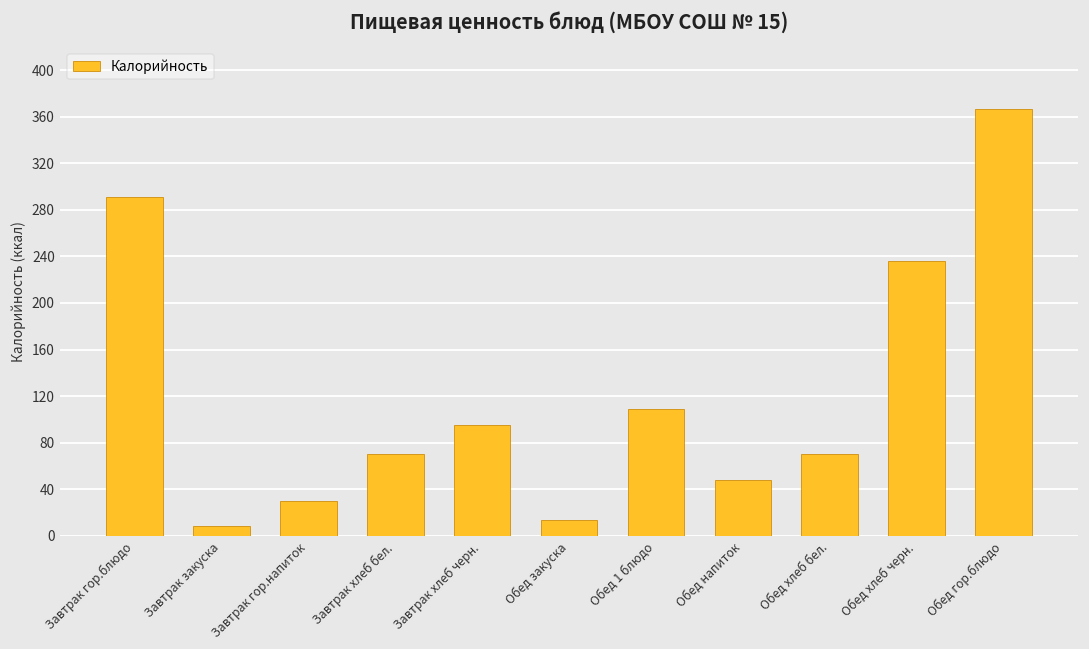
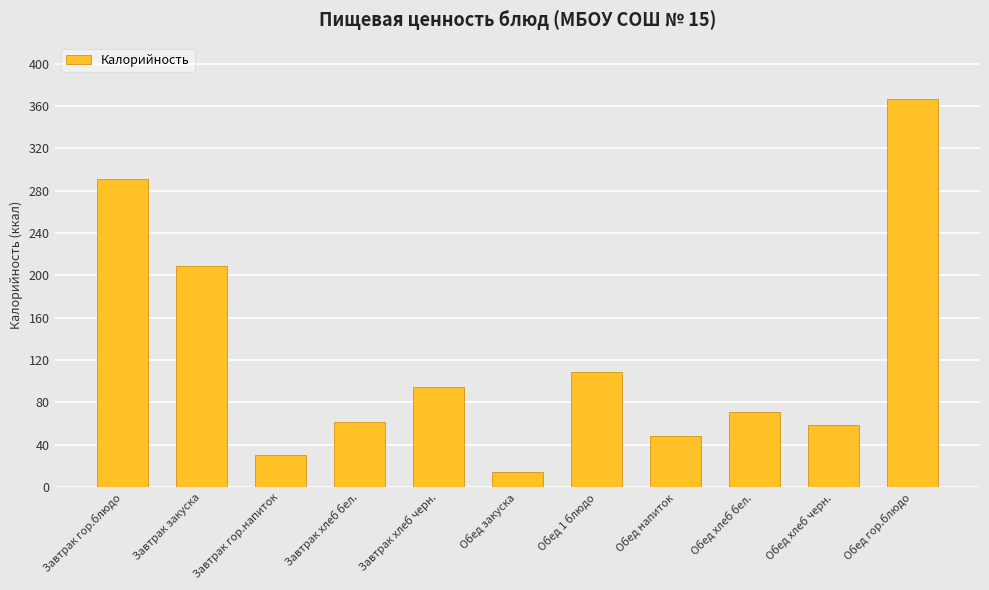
  {
    "Завтрак гор.блюдо": 291,
-   "Завтрак закуска": 8,
+   "Завтрак закуска": 209,
    "Завтрак гор.напиток": 30,
-   "Завтрак хлеб бел.": 71,
+   "Завтрак хлеб бел.": 62,
    "Завтрак хлеб черн.": 95,
    "Обед закуска": 14,
    "Обед 1 блюдо": 109,
    "Обед напиток": 48,
    "Обед хлеб бел.": 71,
-   "Обед хлеб черн.": 236,
+   "Обед хлеб черн.": 59,
    "Обед гор.блюдо": 366
  }
